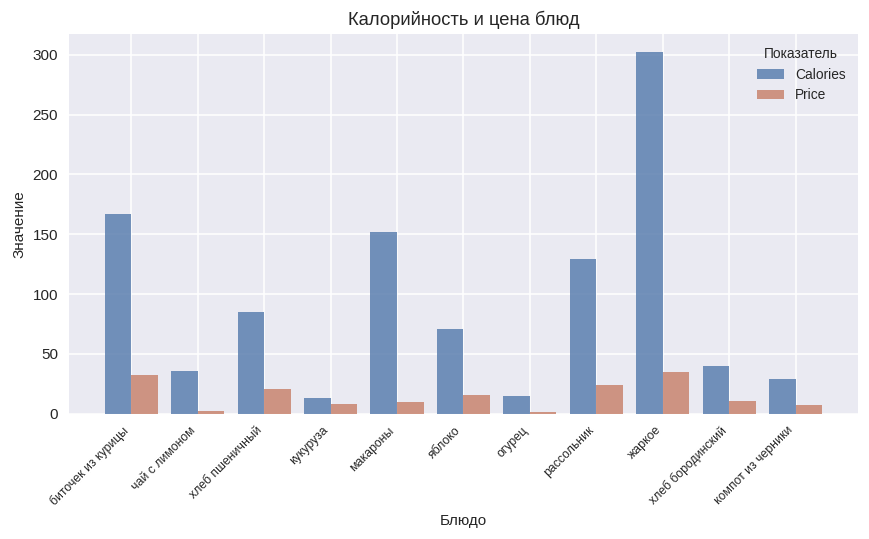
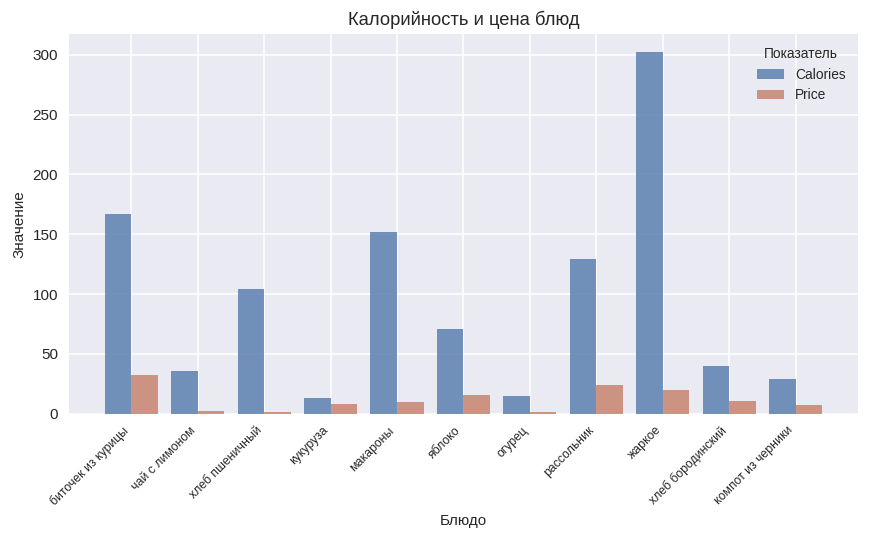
  {
    "Calories": {
      "биточек из курицы": 167,
      "чай с лимоном": 36,
-     "хлеб пшеничный": 85,
+     "хлеб пшеничный": 104,
      "кукуруза": 13,
      "макароны": 152,
      "яблоко": 71,
      "огурец": 15,
      "рассольник": 129,
      "жаркое": 302,
      "хлеб бородинский": 40,
      "компот из черники": 29
    },
    "Price": {
      "биточек из курицы": 32,
      "чай с лимоном": 3,
-     "хлеб пшеничный": 20,
+     "хлеб пшеничный": 2,
      "кукуруза": 8,
      "макароны": 10,
      "яблоко": 16,
      "рассольник": 24,
-     "жаркое": 35,
+     "жаркое": 20,
      "хлеб бородинский": 11,
      "компот из черники": 7
    }
  }
